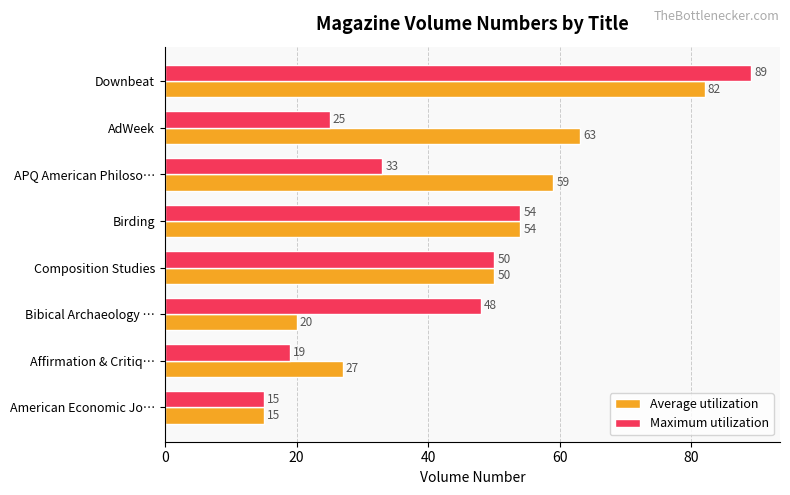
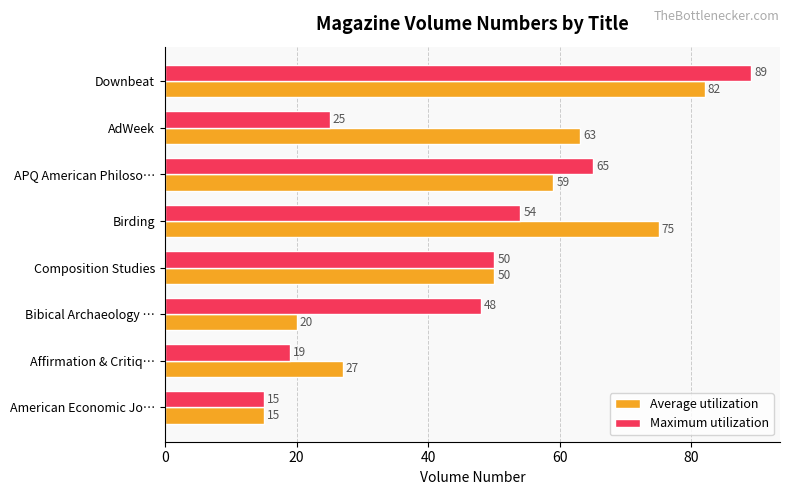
  {
    "Average utilization": {
      "Downbeat": 82,
      "AdWeek": 63,
      "APQ American Philoso…": 59,
-     "Birding": 54,
+     "Birding": 75,
      "Composition Studies": 50,
      "Bibical Archaeology …": 20,
      "Affirmation & Critiq…": 27,
      "American Economic Jo…": 15
    },
    "Maximum utilization": {
      "Downbeat": 89,
      "AdWeek": 25,
-     "APQ American Philoso…": 33,
+     "APQ American Philoso…": 65,
      "Birding": 54,
      "Composition Studies": 50,
      "Bibical Archaeology …": 48,
      "Affirmation & Critiq…": 19,
      "American Economic Jo…": 15
    }
  }
